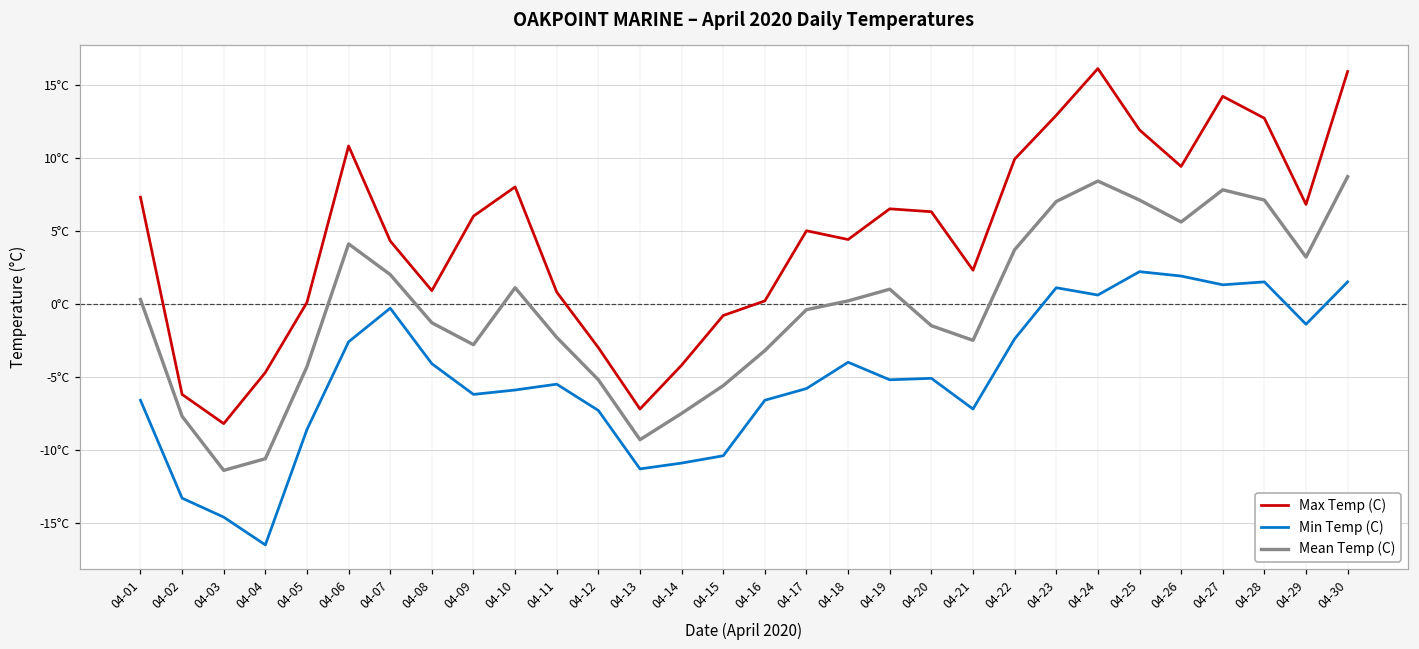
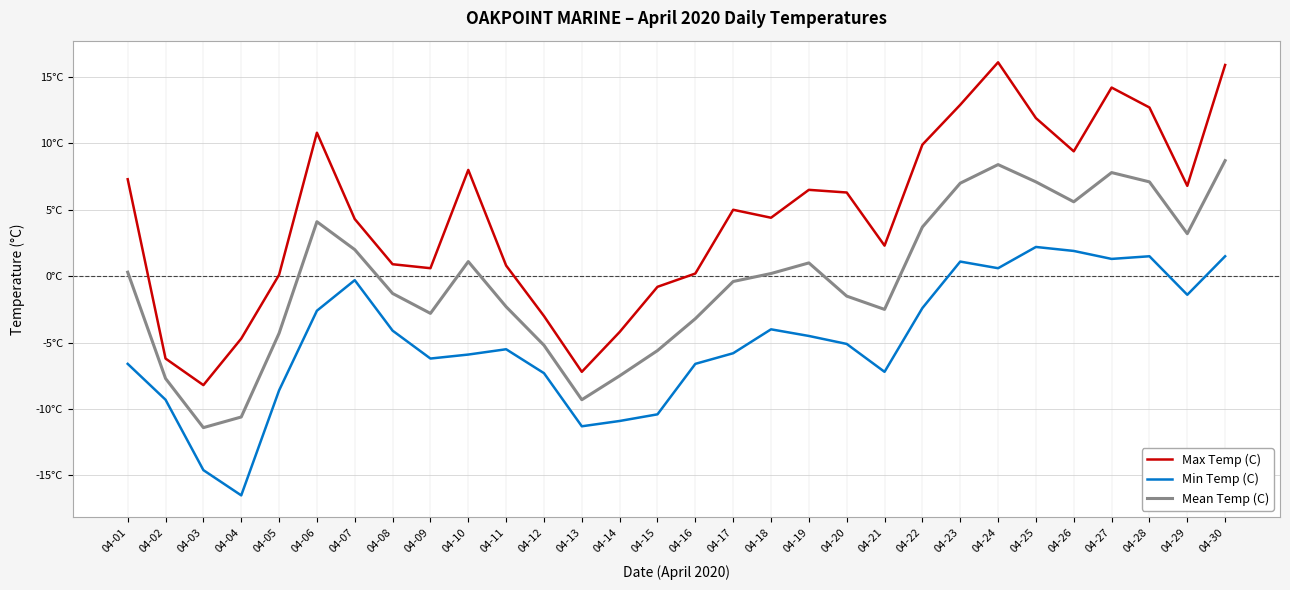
  {
    "Max Temp (C)": {
      "04-01": "7.3°C",
      "04-02": "-6.2°C",
      "04-03": "-8.2°C",
      "04-04": "-4.7°C",
      "04-05": "0.1°C",
      "04-06": "10.8°C",
      "04-07": "4.3°C",
      "04-08": "0.9°C",
-     "04-09": "6.0°C",
+     "04-09": "0.6°C",
      "04-10": "8.0°C",
      "04-11": "0.8°C",
      "04-12": "-3.0°C",
      "04-13": "-7.2°C",
      "04-14": "-4.2°C",
      "04-15": "-0.8°C",
      "04-16": "0.2°C",
      "04-17": "5.0°C",
      "04-18": "4.4°C",
      "04-19": "6.5°C",
      "04-20": "6.3°C",
      "04-21": "2.3°C",
      "04-22": "9.9°C",
      "04-23": "12.9°C",
      "04-24": "16.1°C",
      "04-25": "11.9°C",
      "04-26": "9.4°C",
      "04-27": "14.2°C",
      "04-28": "12.7°C",
      "04-29": "6.8°C",
      "04-30": "15.9°C"
    },
    "Min Temp (C)": {
      "04-01": "-6.6°C",
-     "04-02": "-13.3°C",
+     "04-02": "-9.3°C",
      "04-03": "-14.6°C",
      "04-04": "-16.5°C",
      "04-05": "-8.6°C",
      "04-06": "-2.6°C",
      "04-07": "-0.3°C",
      "04-08": "-4.1°C",
      "04-09": "-6.2°C",
      "04-10": "-5.9°C",
      "04-11": "-5.5°C",
      "04-12": "-7.3°C",
      "04-13": "-11.3°C",
      "04-14": "-10.9°C",
      "04-15": "-10.4°C",
      "04-16": "-6.6°C",
      "04-17": "-5.8°C",
      "04-18": "-4.0°C",
-     "04-19": "-5.2°C",
+     "04-19": "-4.5°C",
      "04-20": "-5.1°C",
      "04-21": "-7.2°C",
      "04-22": "-2.4°C",
      "04-23": "1.1°C",
      "04-24": "0.6°C",
      "04-25": "2.2°C",
      "04-26": "1.9°C",
      "04-27": "1.3°C",
      "04-28": "1.5°C",
      "04-29": "-1.4°C",
      "04-30": "1.5°C"
    },
    "Mean Temp (C)": {
      "04-01": "0.3°C",
      "04-02": "-7.7°C",
      "04-03": "-11.4°C",
      "04-04": "-10.6°C",
      "04-05": "-4.3°C",
      "04-06": "4.1°C",
      "04-07": "2.0°C",
      "04-08": "-1.3°C",
      "04-09": "-2.8°C",
      "04-10": "1.1°C",
      "04-11": "-2.3°C",
      "04-12": "-5.2°C",
      "04-13": "-9.3°C",
      "04-14": "-7.5°C",
      "04-15": "-5.6°C",
      "04-16": "-3.2°C",
      "04-17": "-0.4°C",
      "04-18": "0.2°C",
      "04-19": "1.0°C",
      "04-20": "-1.5°C",
      "04-21": "-2.5°C",
      "04-22": "3.7°C",
      "04-23": "7.0°C",
      "04-24": "8.4°C",
      "04-25": "7.1°C",
      "04-26": "5.6°C",
      "04-27": "7.8°C",
      "04-28": "7.1°C",
      "04-29": "3.2°C",
      "04-30": "8.7°C"
    }
  }
